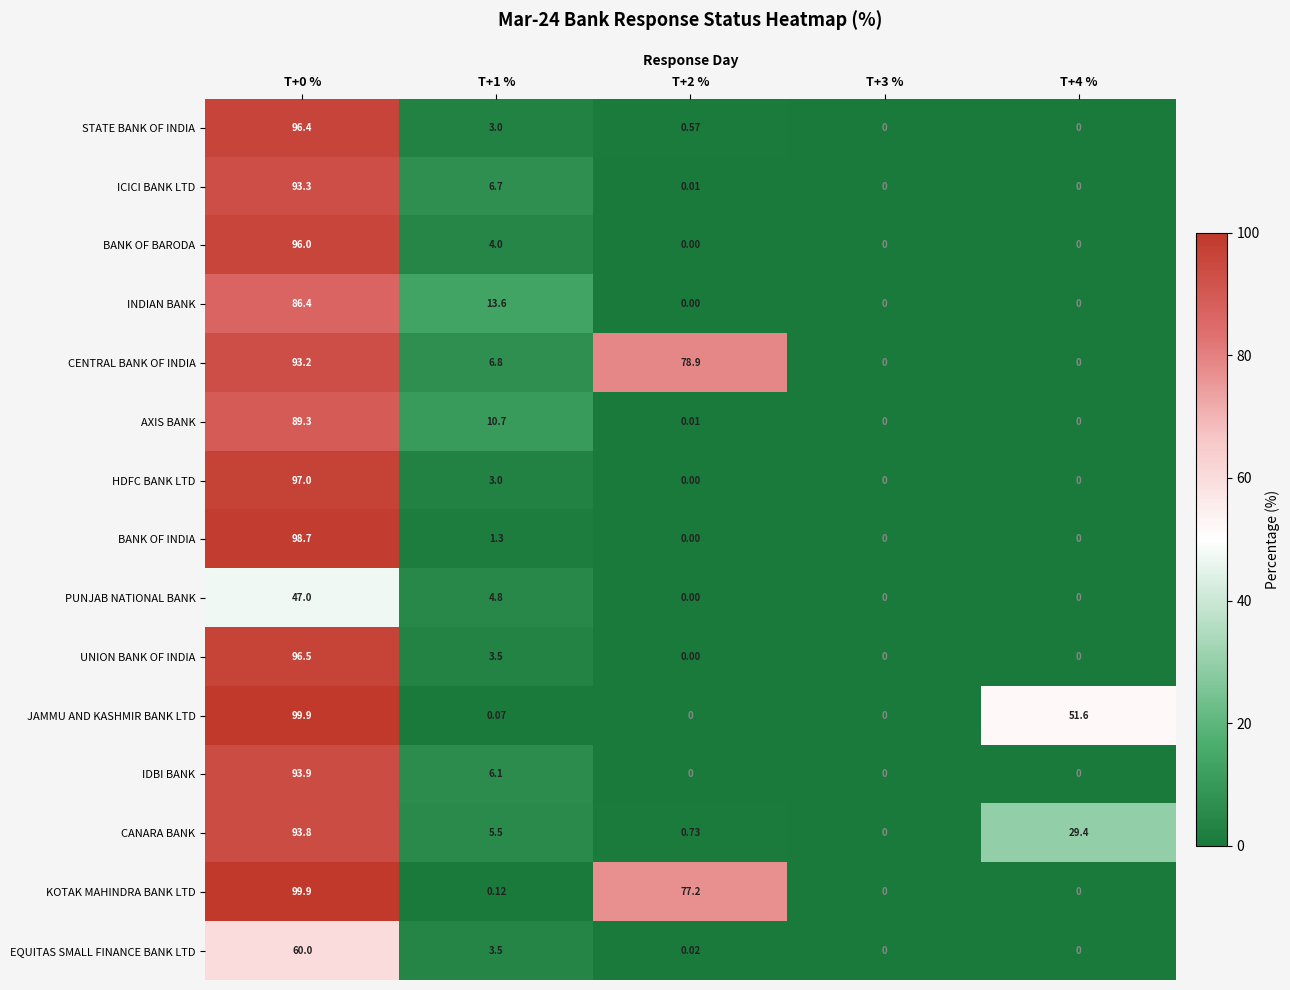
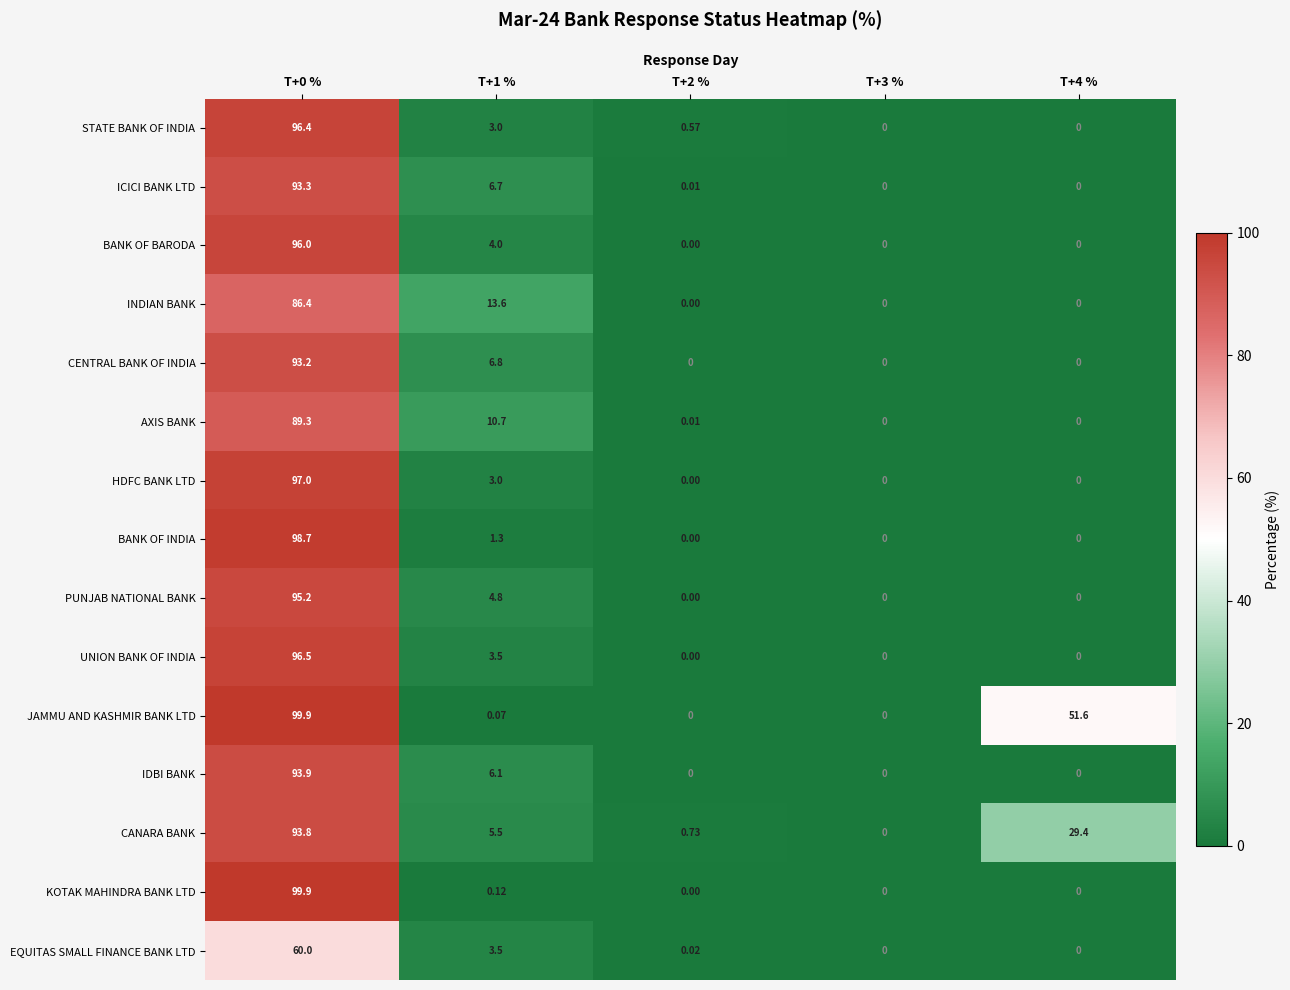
  {
    "STATE BANK OF INDIA": {
      "T+0 %": 96.4,
      "T+1 %": 3.0,
      "T+2 %": 0.57,
      "T+3 %": 0,
      "T+4 %": 0
    },
    "ICICI BANK LTD": {
      "T+0 %": 93.3,
      "T+1 %": 6.7,
      "T+2 %": 0.01,
      "T+3 %": 0,
      "T+4 %": 0
    },
    "BANK OF BARODA": {
      "T+0 %": 96.0,
      "T+1 %": 4.0,
      "T+2 %": 0.00,
      "T+3 %": 0,
      "T+4 %": 0
    },
    "INDIAN BANK": {
      "T+0 %": 86.4,
      "T+1 %": 13.6,
      "T+2 %": 0.00,
      "T+3 %": 0,
      "T+4 %": 0
    },
    "CENTRAL BANK OF INDIA": {
      "T+0 %": 93.2,
      "T+1 %": 6.8,
-     "T+2 %": 78.9,
+     "T+2 %": 0,
      "T+3 %": 0,
      "T+4 %": 0
    },
    "AXIS BANK": {
      "T+0 %": 89.3,
      "T+1 %": 10.7,
      "T+2 %": 0.01,
      "T+3 %": 0,
      "T+4 %": 0
    },
    "HDFC BANK LTD": {
      "T+0 %": 97.0,
      "T+1 %": 3.0,
      "T+2 %": 0.00,
      "T+3 %": 0,
      "T+4 %": 0
    },
    "BANK OF INDIA": {
      "T+0 %": 98.7,
      "T+1 %": 1.3,
      "T+2 %": 0.00,
      "T+3 %": 0,
      "T+4 %": 0
    },
    "PUNJAB NATIONAL BANK": {
-     "T+0 %": 47.0,
+     "T+0 %": 95.2,
      "T+1 %": 4.8,
      "T+2 %": 0.00,
      "T+3 %": 0,
      "T+4 %": 0
    },
    "UNION BANK OF INDIA": {
      "T+0 %": 96.5,
      "T+1 %": 3.5,
      "T+2 %": 0.00,
      "T+3 %": 0,
      "T+4 %": 0
    },
    "JAMMU AND KASHMIR BANK LTD": {
      "T+0 %": 99.9,
      "T+1 %": 0.07,
      "T+2 %": 0,
      "T+3 %": 0,
      "T+4 %": 51.6
    },
    "IDBI BANK": {
      "T+0 %": 93.9,
      "T+1 %": 6.1,
      "T+2 %": 0,
      "T+3 %": 0,
      "T+4 %": 0
    },
    "CANARA BANK": {
      "T+0 %": 93.8,
      "T+1 %": 5.5,
      "T+2 %": 0.73,
      "T+3 %": 0,
      "T+4 %": 29.4
    },
    "KOTAK MAHINDRA BANK LTD": {
      "T+0 %": 99.9,
      "T+1 %": 0.12,
-     "T+2 %": 77.2,
+     "T+2 %": 0.00,
      "T+3 %": 0,
      "T+4 %": 0
    },
    "EQUITAS SMALL FINANCE BANK LTD": {
      "T+0 %": 60.0,
      "T+1 %": 3.5,
      "T+2 %": 0.02,
      "T+3 %": 0,
      "T+4 %": 0
    }
  }
